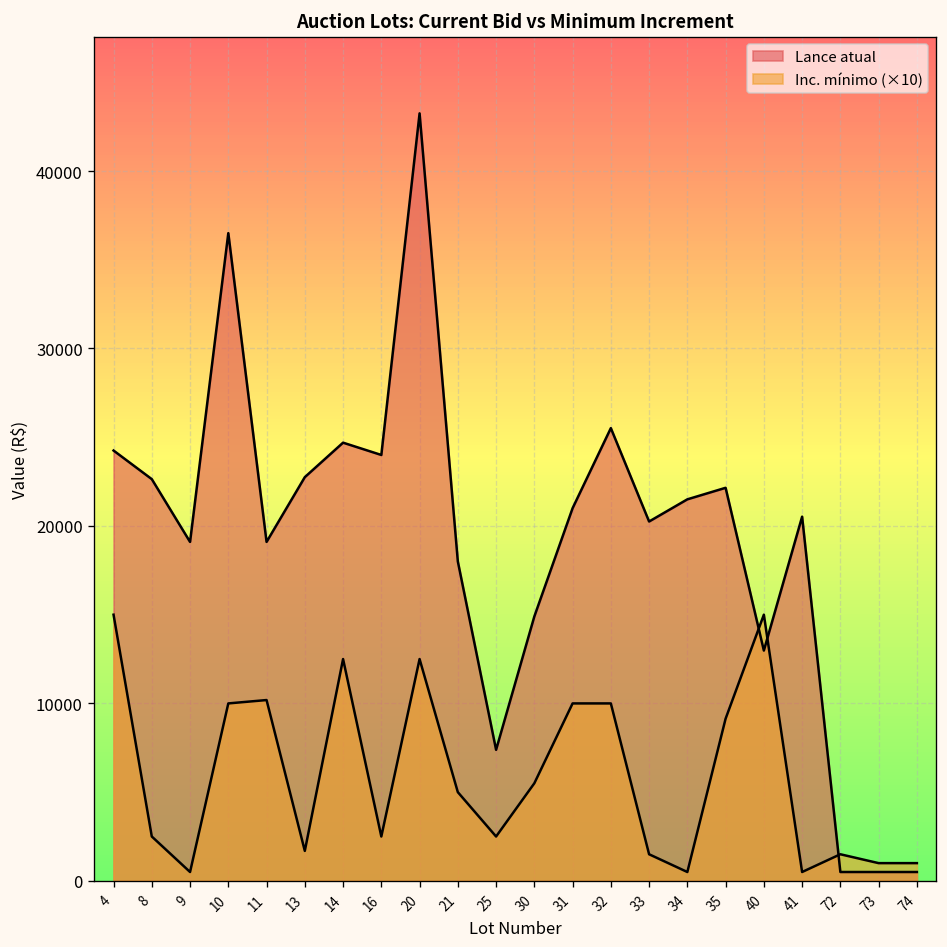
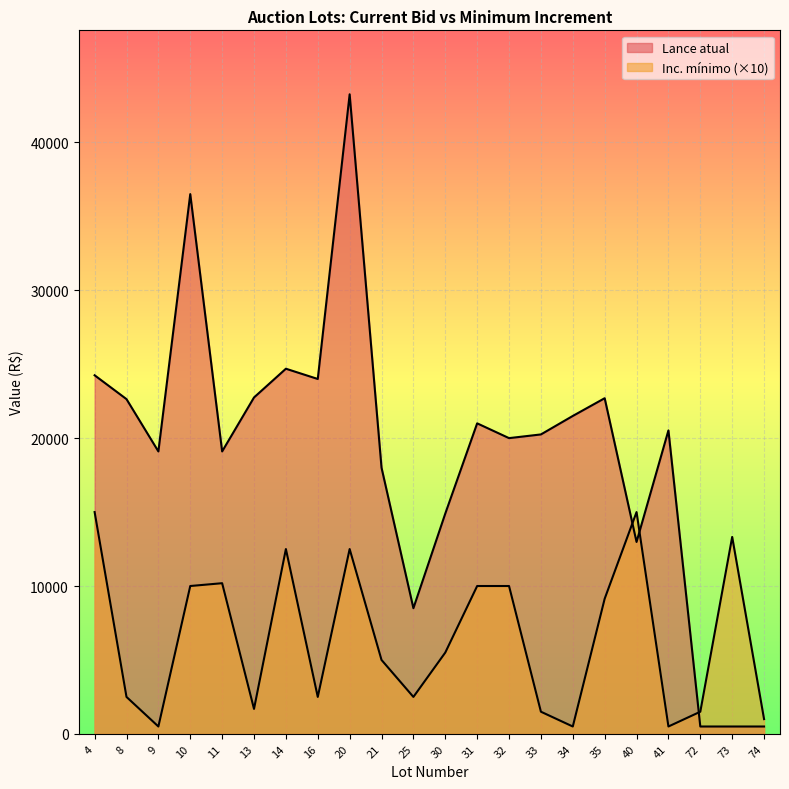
  {
    "Lance atual": {
      "4": 24300,
      "8": 22600,
      "9": 19100,
      "10": 36500,
      "11": 19100,
      "13": 22800,
      "14": 24700,
      "16": 24000,
      "20": 43300,
      "21": 18000,
-     "25": 7400,
+     "25": 8500,
      "30": 14900,
      "31": 21000,
-     "32": 25500,
+     "32": 20000,
      "33": 20300,
      "34": 21500,
-     "35": 22200,
+     "35": 22700,
      "40": 13000,
      "41": 20500,
      "72": 500,
      "73": 500,
      "74": 500
    },
    "Inc. mínimo (×10)": {
      "4": 15000,
      "8": 2500,
      "9": 500,
      "10": 10000,
      "11": 10200,
      "13": 1700,
      "14": 12500,
      "16": 2500,
      "20": 12500,
      "21": 5000,
      "25": 2500,
      "30": 5500,
      "31": 10000,
      "32": 10000,
      "33": 1500,
      "34": 500,
      "35": 9100,
      "40": 15000,
      "41": 500,
      "72": 1500,
-     "73": 1000,
+     "73": 13300,
      "74": 1000
    }
  }
